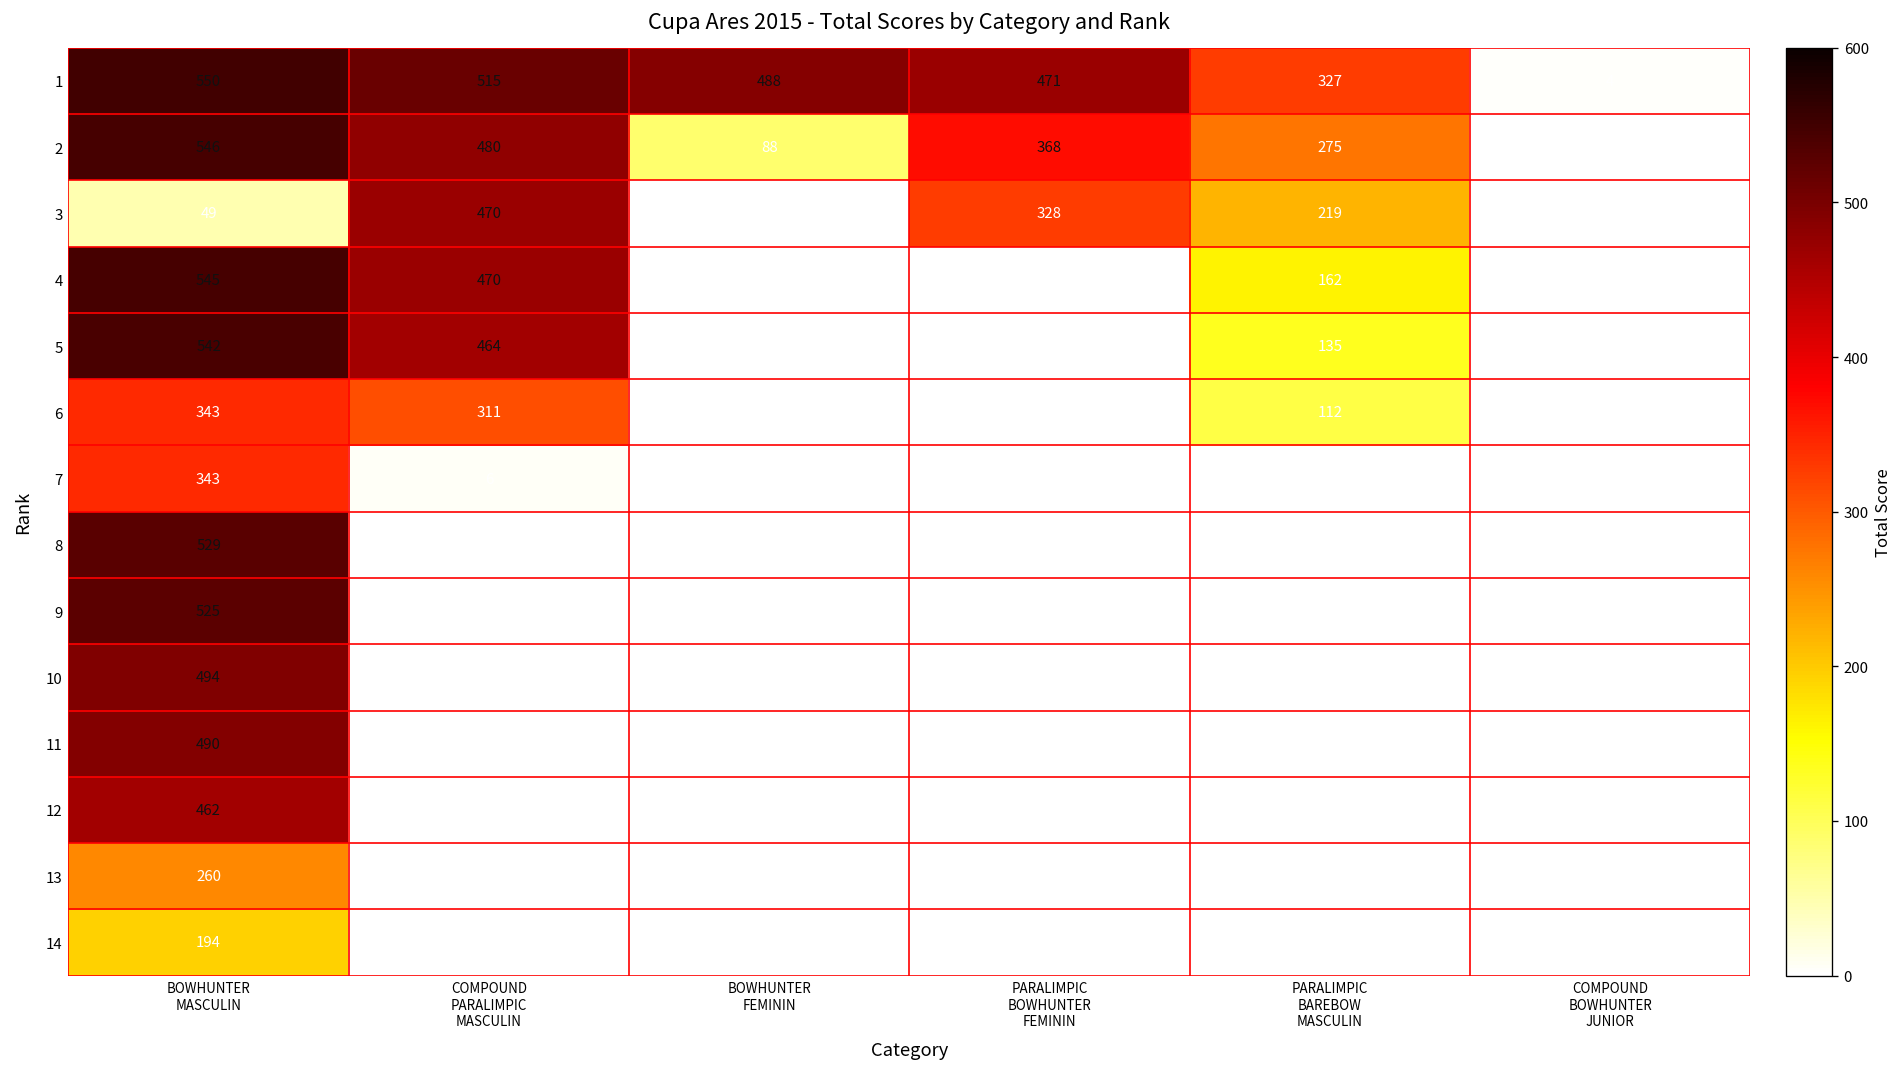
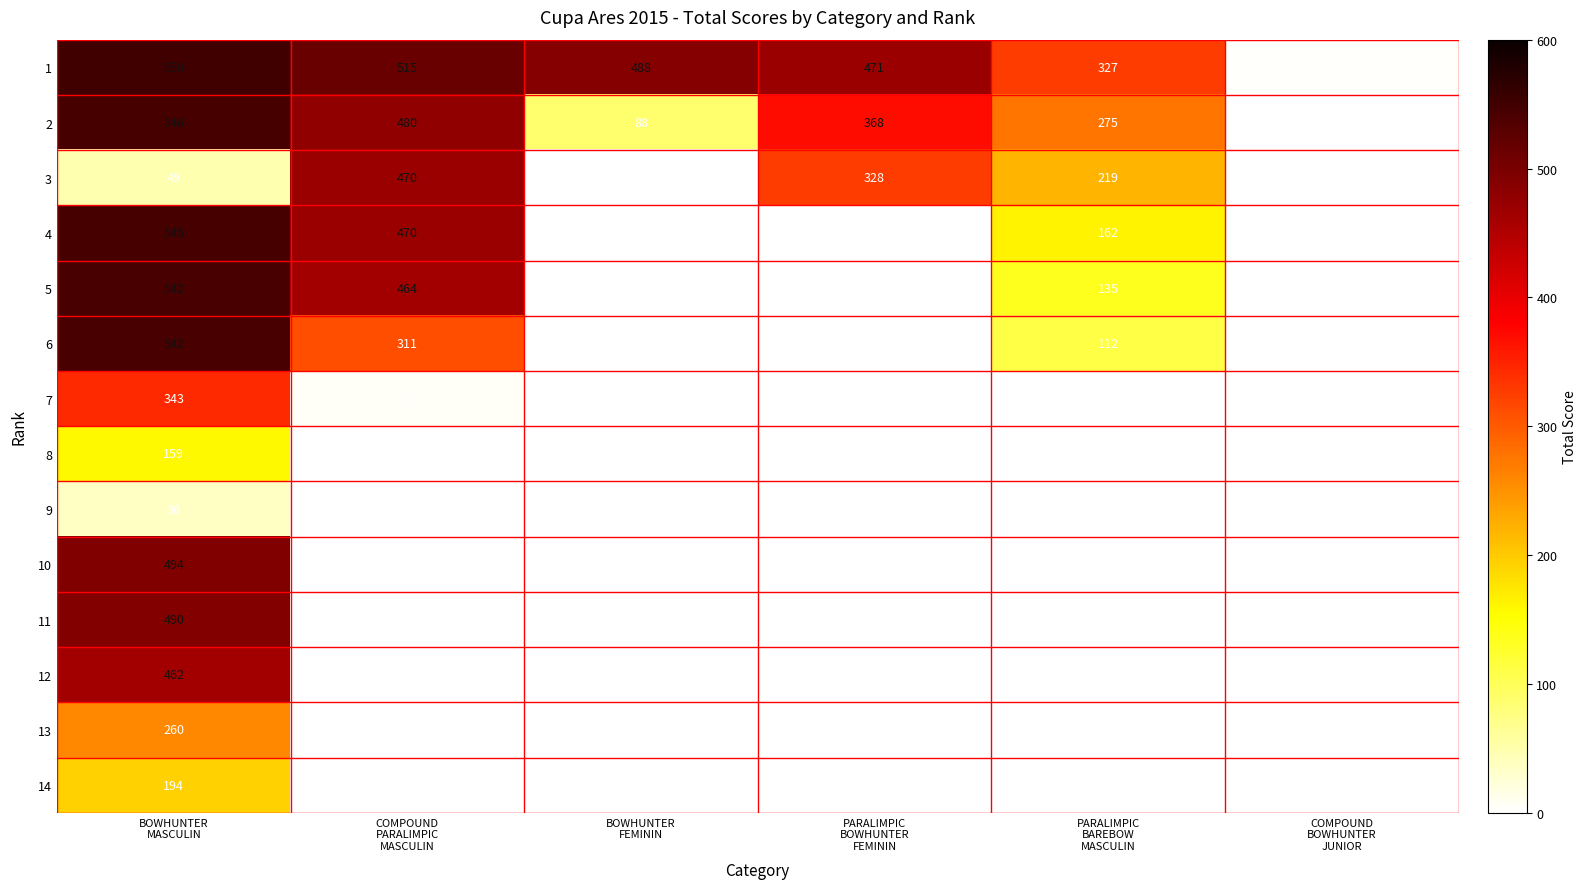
  {
    "1": {
      "BOWHUNTER MASCULIN": 550,
      "COMPOUND PARALIMPIC MASCULIN": 515,
      "BOWHUNTER FEMININ": 488,
      "PARALIMPIC BOWHUNTER FEMININ": 471,
      "PARALIMPIC BAREBOW MASCULIN": 327
    },
    "2": {
      "BOWHUNTER MASCULIN": 546,
      "COMPOUND PARALIMPIC MASCULIN": 480,
      "BOWHUNTER FEMININ": 88,
      "PARALIMPIC BOWHUNTER FEMININ": 368,
      "PARALIMPIC BAREBOW MASCULIN": 275
    },
    "3": {
      "BOWHUNTER MASCULIN": 49,
      "COMPOUND PARALIMPIC MASCULIN": 470,
      "PARALIMPIC BOWHUNTER FEMININ": 328,
      "PARALIMPIC BAREBOW MASCULIN": 219
    },
    "4": {
      "BOWHUNTER MASCULIN": 545,
      "COMPOUND PARALIMPIC MASCULIN": 470,
      "PARALIMPIC BAREBOW MASCULIN": 162
    },
    "5": {
      "BOWHUNTER MASCULIN": 542,
      "COMPOUND PARALIMPIC MASCULIN": 464,
      "PARALIMPIC BAREBOW MASCULIN": 135
    },
    "6": {
-     "BOWHUNTER MASCULIN": 343,
+     "BOWHUNTER MASCULIN": 542,
      "COMPOUND PARALIMPIC MASCULIN": 311,
      "PARALIMPIC BAREBOW MASCULIN": 112
    },
    "7": {
      "BOWHUNTER MASCULIN": 343
    },
    "8": {
-     "BOWHUNTER MASCULIN": 529
+     "BOWHUNTER MASCULIN": 159
    },
    "9": {
-     "BOWHUNTER MASCULIN": 525
+     "BOWHUNTER MASCULIN": 36
    },
    "10": {
      "BOWHUNTER MASCULIN": 494
    },
    "11": {
      "BOWHUNTER MASCULIN": 490
    },
    "12": {
      "BOWHUNTER MASCULIN": 462
    },
    "13": {
      "BOWHUNTER MASCULIN": 260
    },
    "14": {
      "BOWHUNTER MASCULIN": 194
    }
  }
